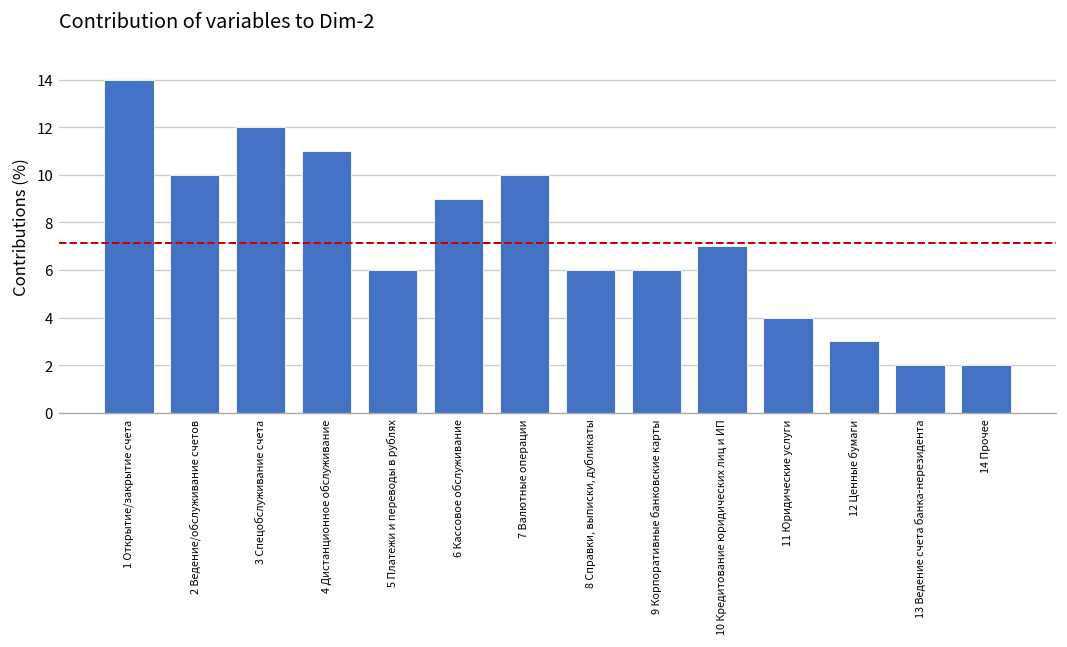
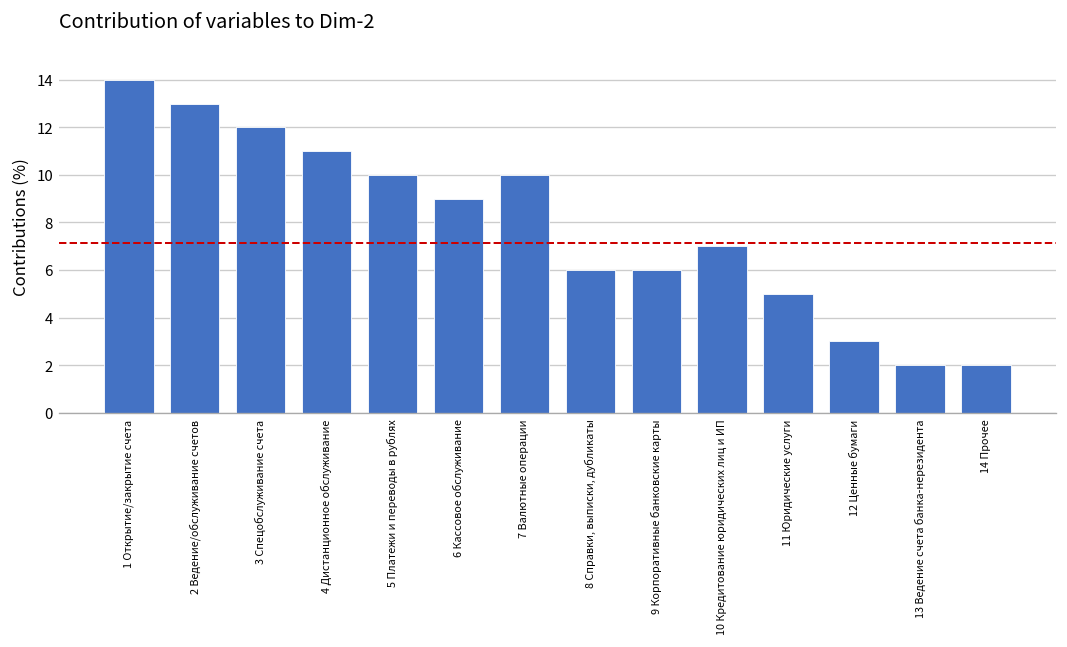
  {
    "1 Открытие/закрытие счета": 14,
-   "2 Ведение/обслуживание счетов": 10,
+   "2 Ведение/обслуживание счетов": 13,
    "3 Спецобслуживание счета": 12,
    "4 Дистанционное обслуживание": 11,
-   "5 Платежи и переводы в рублях": 6,
+   "5 Платежи и переводы в рублях": 10,
    "6 Кассовое обслуживание": 9,
    "7 Валютные операции": 10,
    "8 Справки, выписки, дубликаты": 6,
    "9 Корпоративные банковские карты": 6,
    "10 Кредитование юридических лиц и ИП": 7,
-   "11 Юридические услуги": 4,
+   "11 Юридические услуги": 5,
    "12 Ценные бумаги": 3,
    "13 Ведение счета банка-нерезидента": 2,
    "14 Прочее": 2
  }
